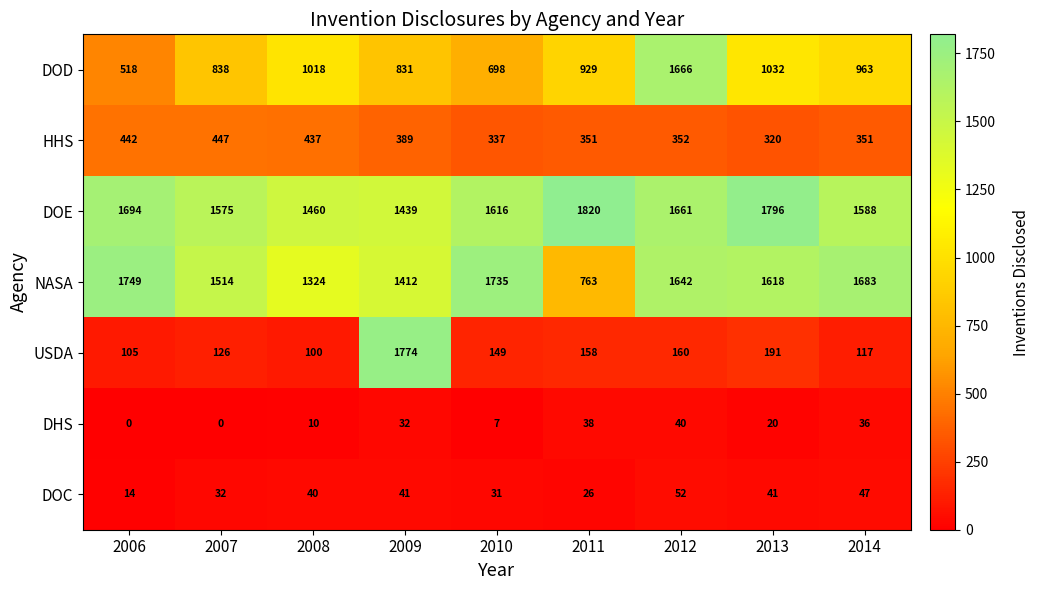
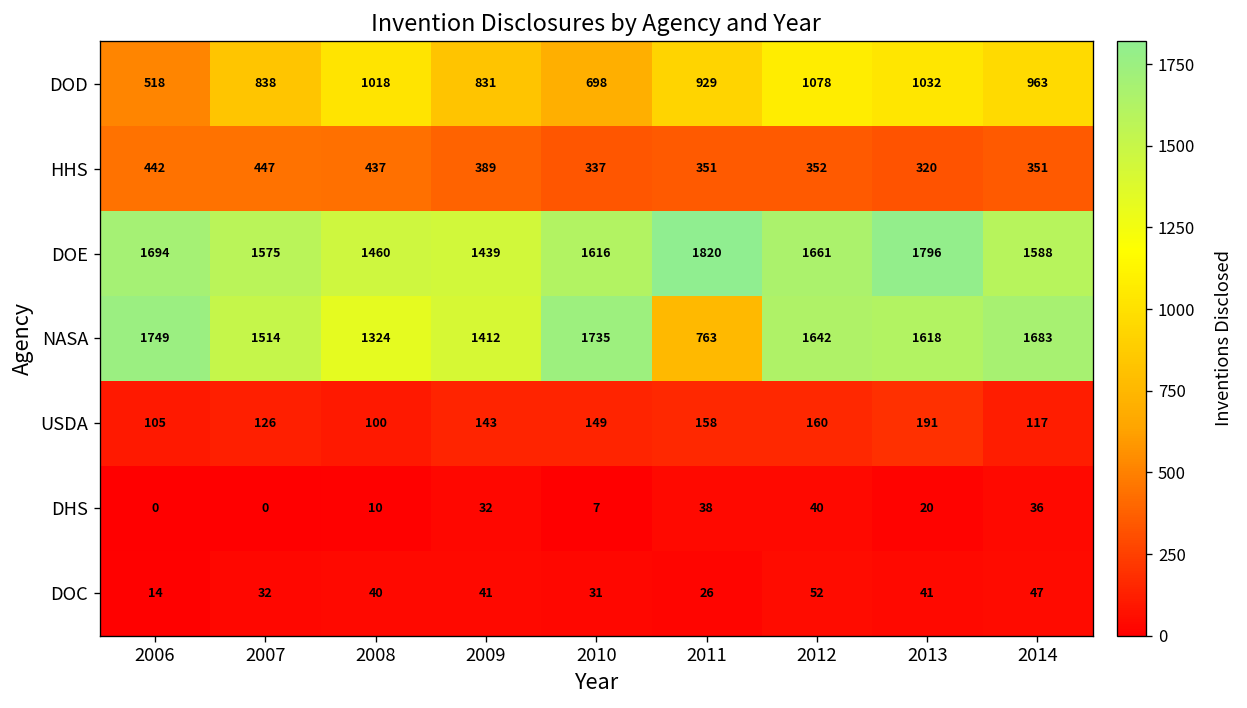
  {
    "DOD": {
      "2006": 518,
      "2007": 838,
      "2008": 1018,
      "2009": 831,
      "2010": 698,
      "2011": 929,
-     "2012": 1666,
+     "2012": 1078,
      "2013": 1032,
      "2014": 963
    },
    "HHS": {
      "2006": 442,
      "2007": 447,
      "2008": 437,
      "2009": 389,
      "2010": 337,
      "2011": 351,
      "2012": 352,
      "2013": 320,
      "2014": 351
    },
    "DOE": {
      "2006": 1694,
      "2007": 1575,
      "2008": 1460,
      "2009": 1439,
      "2010": 1616,
      "2011": 1820,
      "2012": 1661,
      "2013": 1796,
      "2014": 1588
    },
    "NASA": {
      "2006": 1749,
      "2007": 1514,
      "2008": 1324,
      "2009": 1412,
      "2010": 1735,
      "2011": 763,
      "2012": 1642,
      "2013": 1618,
      "2014": 1683
    },
    "USDA": {
      "2006": 105,
      "2007": 126,
      "2008": 100,
-     "2009": 1774,
+     "2009": 143,
      "2010": 149,
      "2011": 158,
      "2012": 160,
      "2013": 191,
      "2014": 117
    },
    "DHS": {
      "2006": 0,
      "2007": 0,
      "2008": 10,
      "2009": 32,
      "2010": 7,
      "2011": 38,
      "2012": 40,
      "2013": 20,
      "2014": 36
    },
    "DOC": {
      "2006": 14,
      "2007": 32,
      "2008": 40,
      "2009": 41,
      "2010": 31,
      "2011": 26,
      "2012": 52,
      "2013": 41,
      "2014": 47
    }
  }
